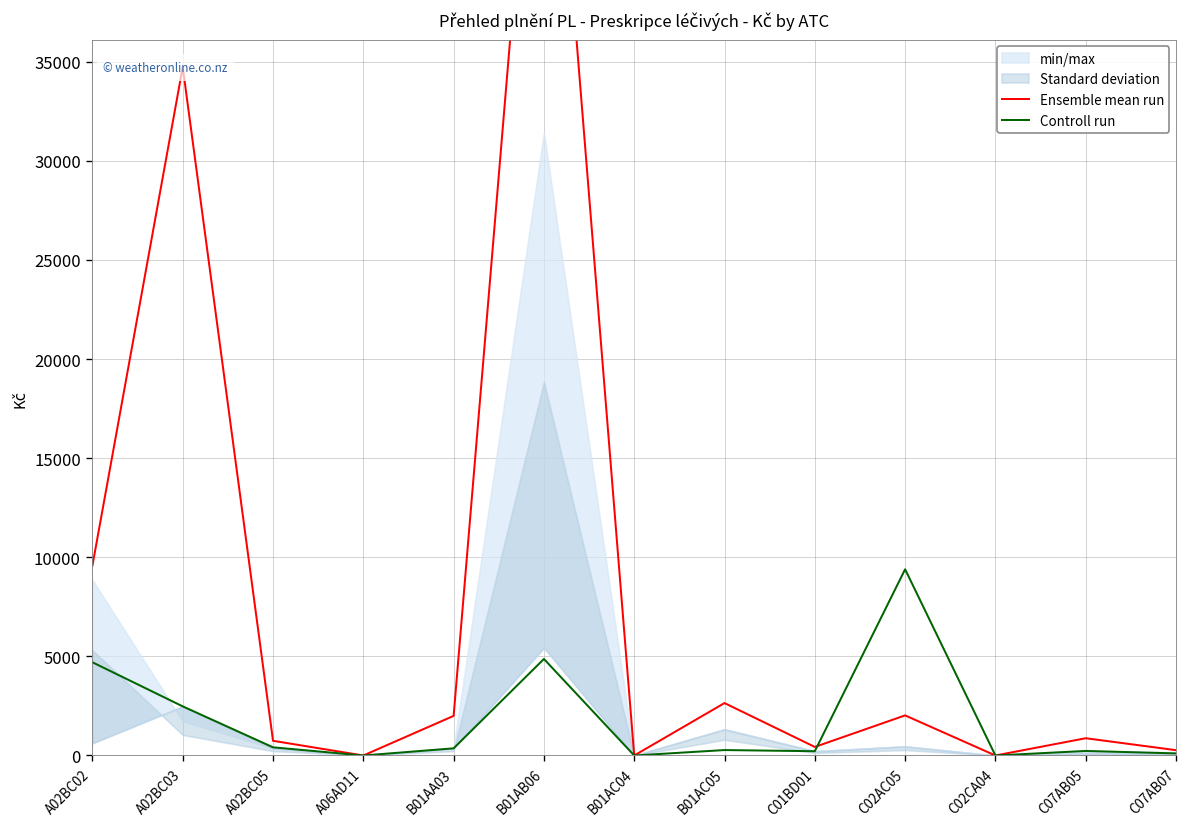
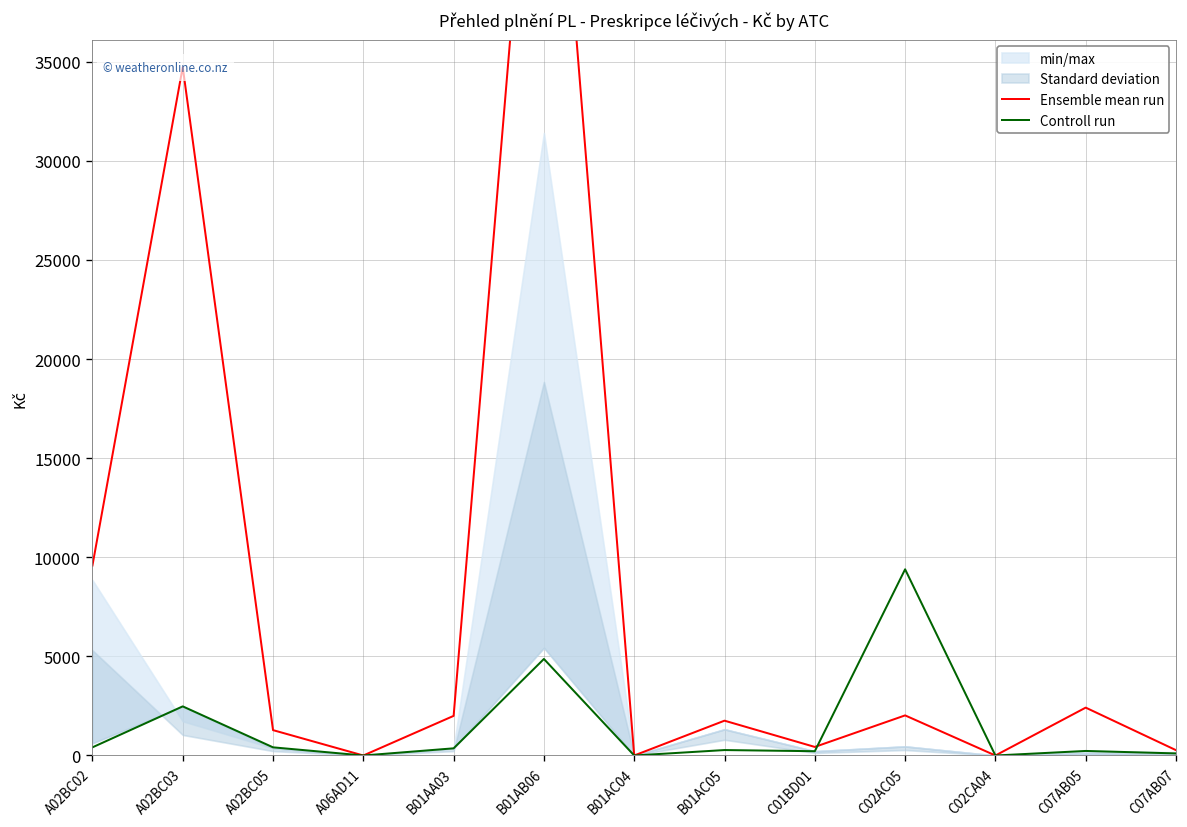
  {
    "Ensemble mean run": {
      "A02BC02": 9600,
-     "A02BC05": 700,
+     "A02BC05": 1300,
      "B01AA03": 2000,
-     "B01AC05": 2600,
+     "B01AC05": 1800,
      "C01BD01": 400,
      "C02AC05": 2000,
-     "C07AB05": 900
+     "C07AB05": 2400
    },
    "Controll run": {
-     "A02BC02": 4700,
+     "A02BC02": 400,
      "B01AB06": 4900,
      "B01AC05": 300,
      "C02AC05": 9400
    }
  }
